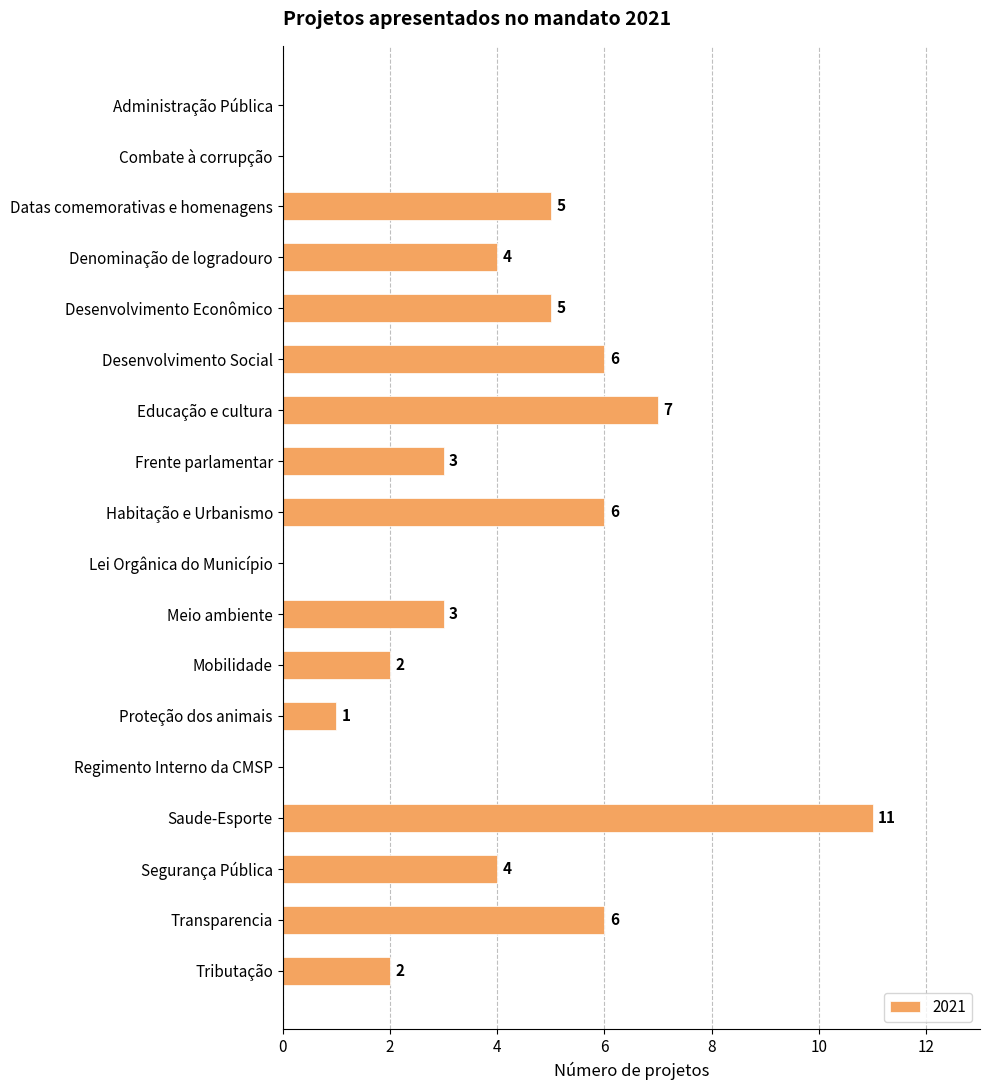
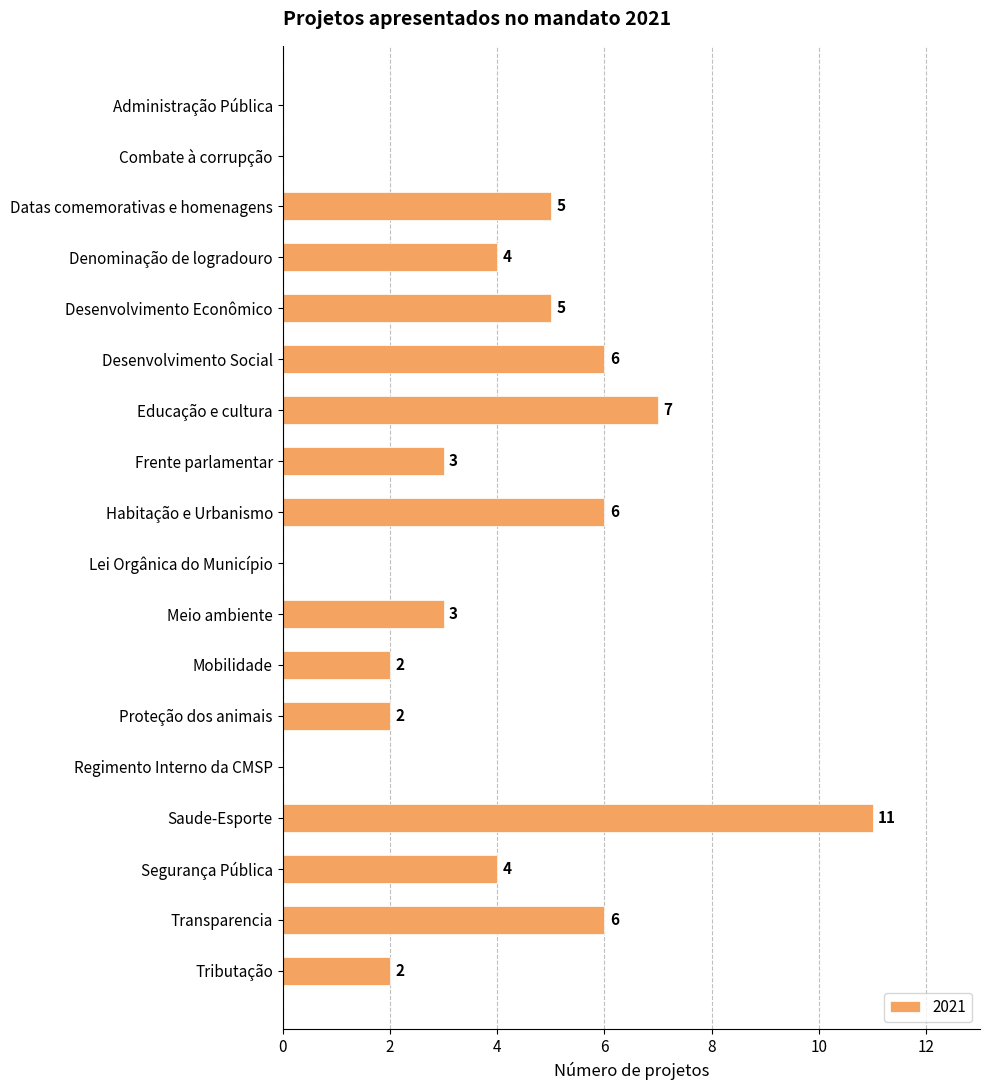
  {
    "Datas comemorativas e homenagens": 5,
    "Denominação de logradouro": 4,
    "Desenvolvimento Econômico": 5,
    "Desenvolvimento Social": 6,
    "Educação e cultura": 7,
    "Frente parlamentar": 3,
    "Habitação e Urbanismo": 6,
    "Meio ambiente": 3,
    "Mobilidade": 2,
-   "Proteção dos animais": 1,
+   "Proteção dos animais": 2,
    "Saude-Esporte": 11,
    "Segurança Pública": 4,
    "Transparencia": 6,
    "Tributação": 2
  }
